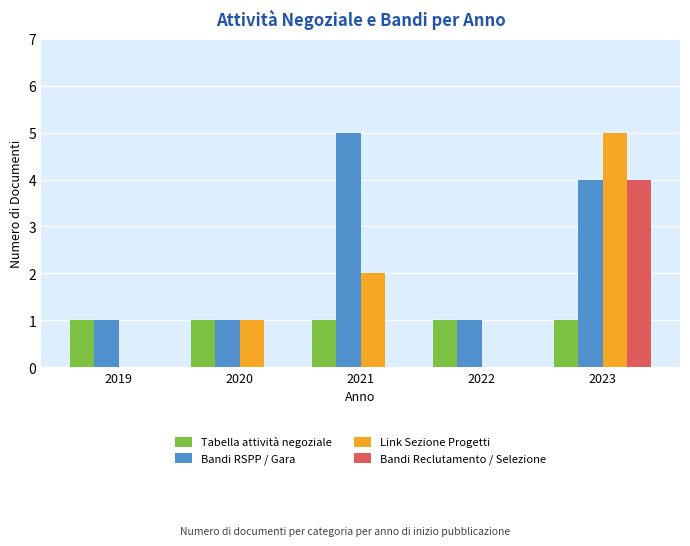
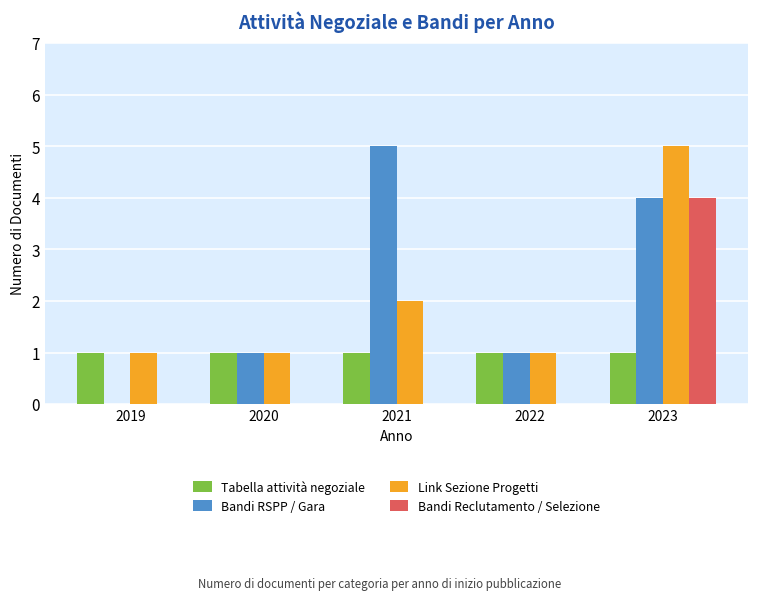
  {
    "Tabella attività negoziale": {
      "2019": 1,
      "2020": 1,
      "2021": 1,
      "2022": 1,
      "2023": 1
    },
    "Bandi RSPP / Gara": {
-     "2019": 1,
+     "2019": 0,
      "2020": 1,
      "2021": 5,
      "2022": 1,
      "2023": 4
    },
    "Link Sezione Progetti": {
-     "2019": 0,
+     "2019": 1,
      "2020": 1,
      "2021": 2,
-     "2022": 0,
+     "2022": 1,
      "2023": 5
    },
    "Bandi Reclutamento / Selezione": {
      "2019": 0,
      "2020": 0,
      "2021": 0,
      "2022": 0,
      "2023": 4
    }
  }
